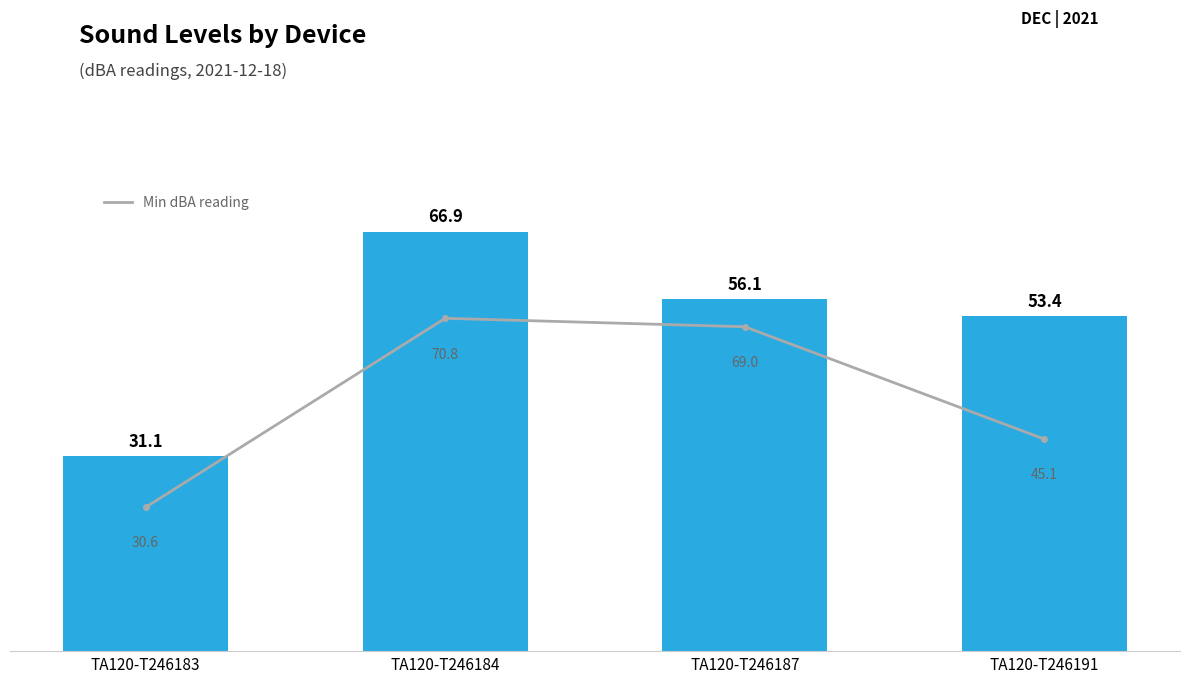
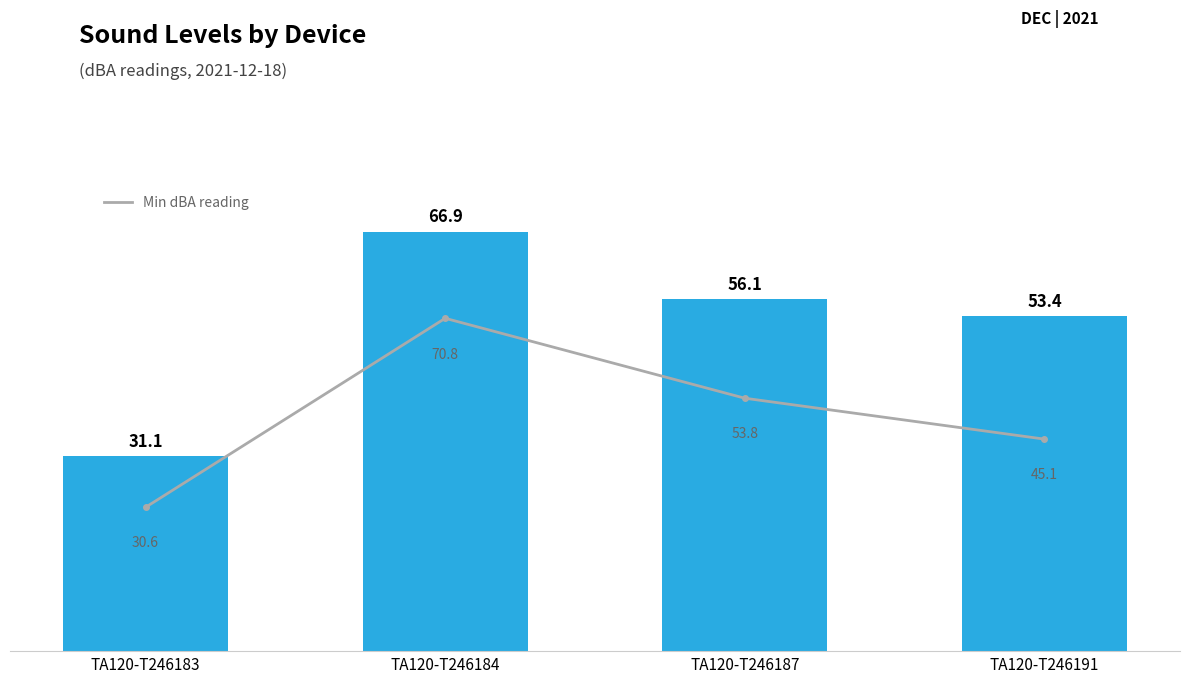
  {
    "Min dBA reading": {
-     "TA120-T246187": 69.0
+     "TA120-T246187": 53.8
    }
  }
